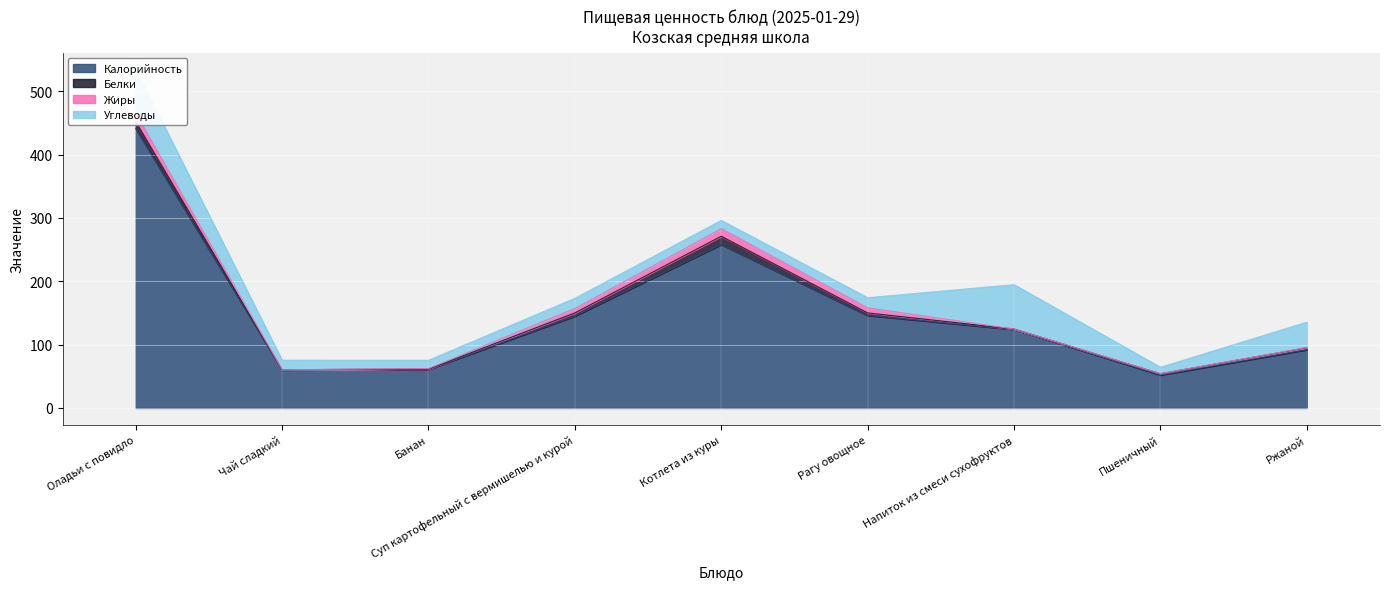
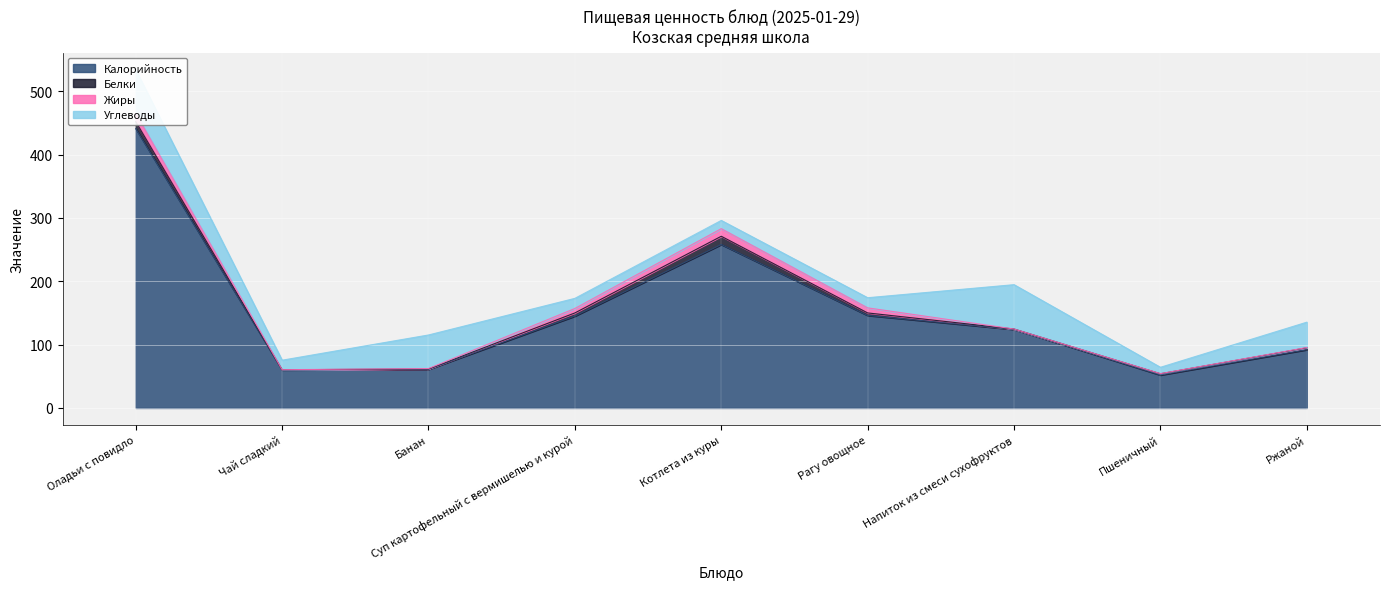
  {
    "Калорийность": {
      "Оладьи с повидло": 440,
      "Суп картофельный с вермишелью и курой": 150,
      "Котлета из куры": 260,
      "Рагу овощное": 150
    },
    "Белки": {
      "Суп картофельный с вермишелью и курой": 10,
      "Котлета из куры": 10,
      "Рагу овощное": 0
    },
    "Жиры": {
      "Суп картофельный с вермишелью и курой": 10,
      "Котлета из куры": 10,
      "Рагу овощное": 10
    },
    "Углеводы": {
      "Чай сладкий": 20,
-     "Банан": 10,
+     "Банан": 50,
      "Суп картофельный с вермишелью и курой": 20,
      "Котлета из куры": 10,
      "Рагу овощное": 20,
      "Напиток из смеси сухофруктов": 70,
      "Пшеничный": 10,
      "Ржаной": 40
    }
  }
